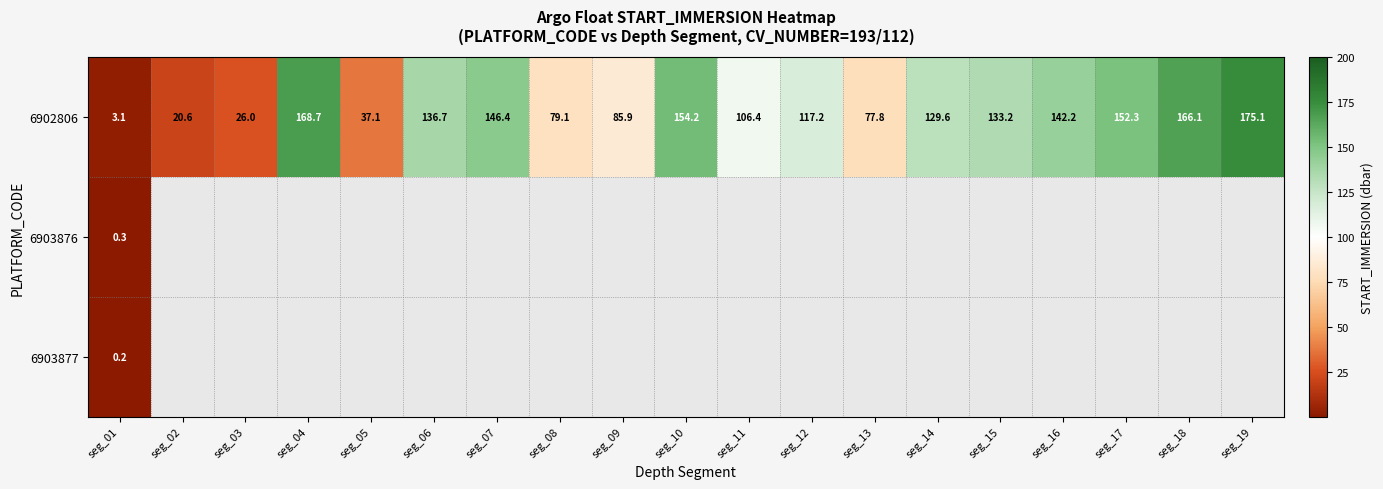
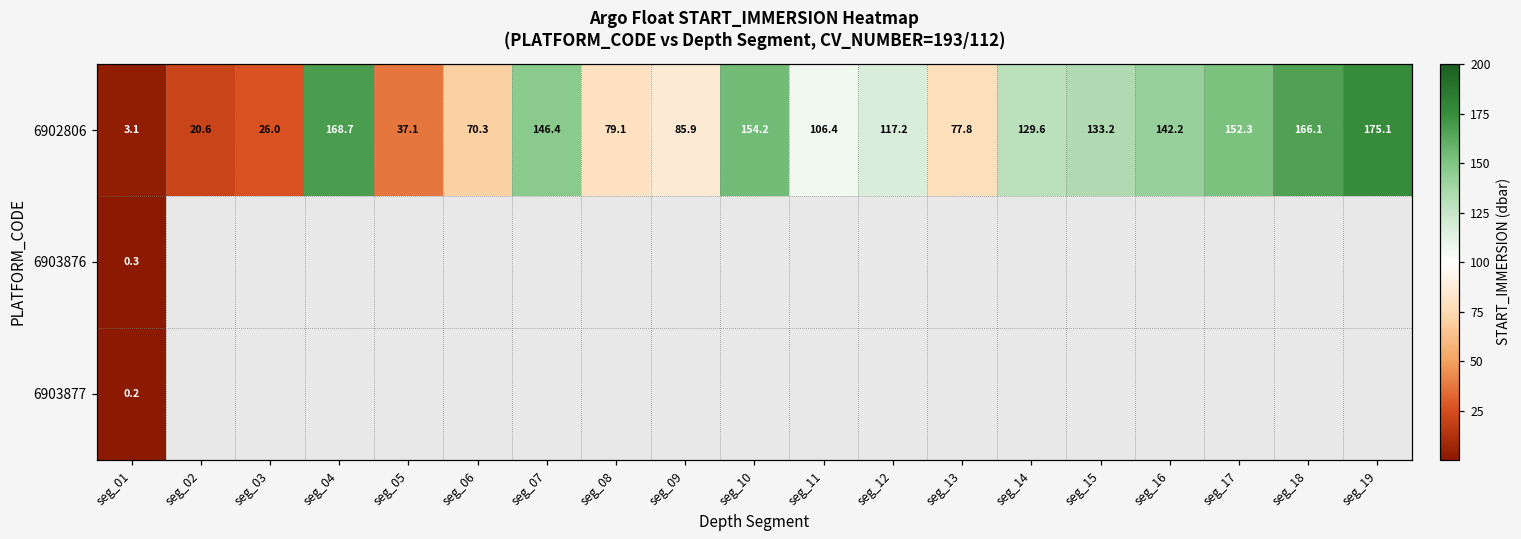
  {
    "6902806": {
      "seg_01": 3.1,
      "seg_02": 20.6,
      "seg_03": 26.0,
      "seg_04": 168.7,
      "seg_05": 37.1,
-     "seg_06": 136.7,
+     "seg_06": 70.3,
      "seg_07": 146.4,
      "seg_08": 79.1,
      "seg_09": 85.9,
      "seg_10": 154.2,
      "seg_11": 106.4,
      "seg_12": 117.2,
      "seg_13": 77.8,
      "seg_14": 129.6,
      "seg_15": 133.2,
      "seg_16": 142.2,
      "seg_17": 152.3,
      "seg_18": 166.1,
      "seg_19": 175.1
    },
    "6903876": {
      "seg_01": 0.3
    },
    "6903877": {
      "seg_01": 0.2
    }
  }
